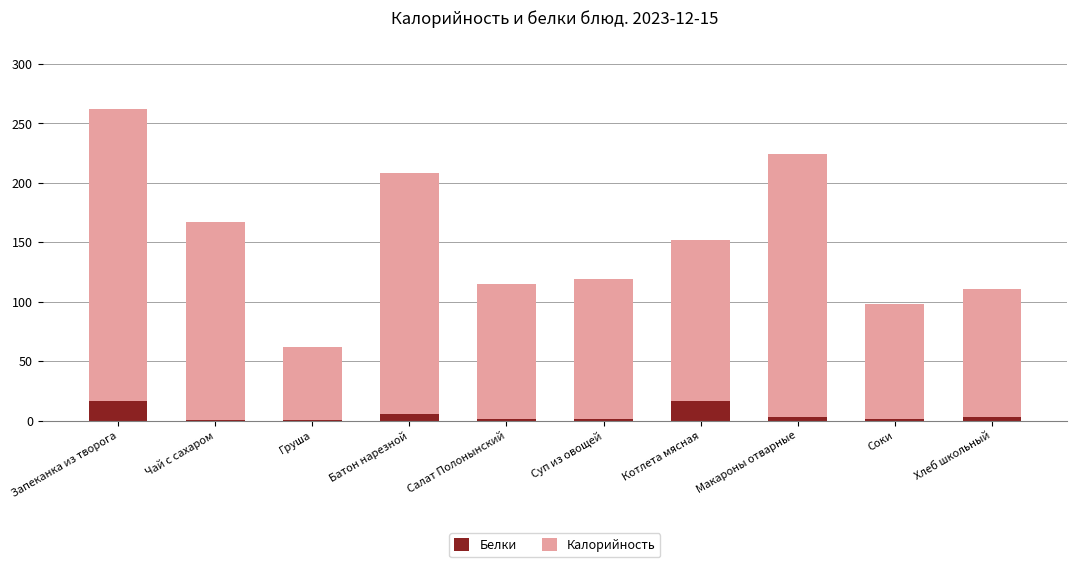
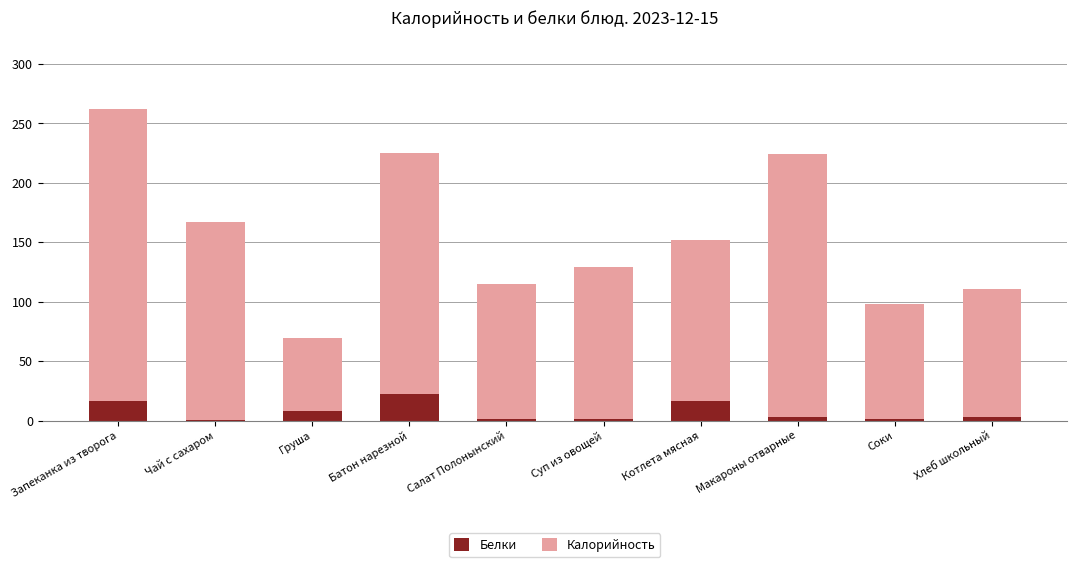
  {
    "Белки": {
      "Запеканка из творога": 17,
-     "Груша": 1,
-     "Батон нарезной": 6,
+     "Груша": 8,
+     "Батон нарезной": 23,
      "Котлета мясная": 16,
      "Макароны отварные": 3,
      "Хлеб школьный": 3
    },
    "Калорийность": {
      "Запеканка из творога": 246,
      "Чай с сахаром": 167,
      "Груша": 61,
      "Батон нарезной": 202,
      "Салат Полонынский": 114,
-     "Суп из овощей": 118,
+     "Суп из овощей": 128,
      "Котлета мясная": 136,
      "Макароны отварные": 221,
      "Соки": 97,
      "Хлеб школьный": 108
    }
  }
